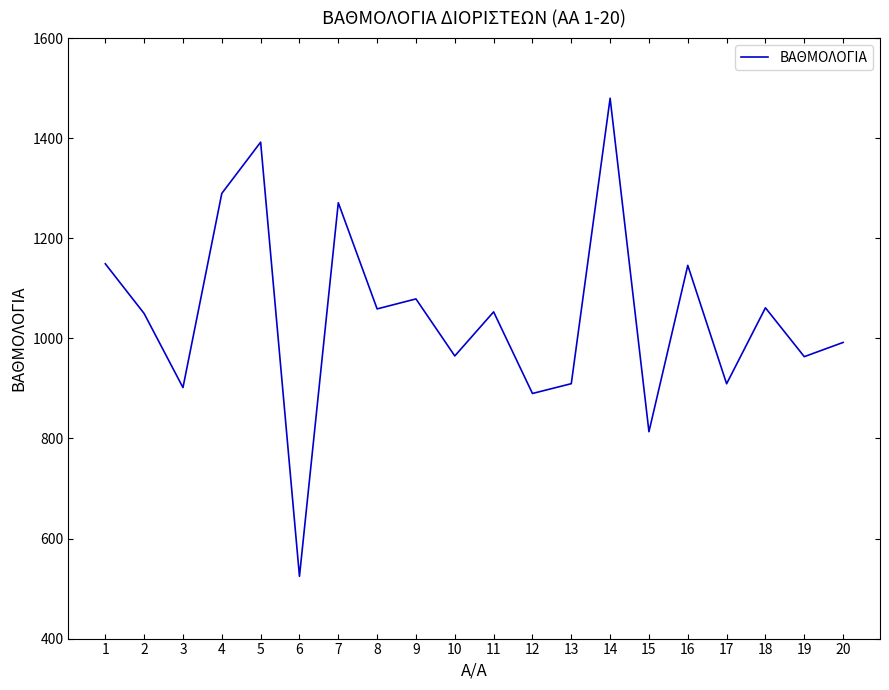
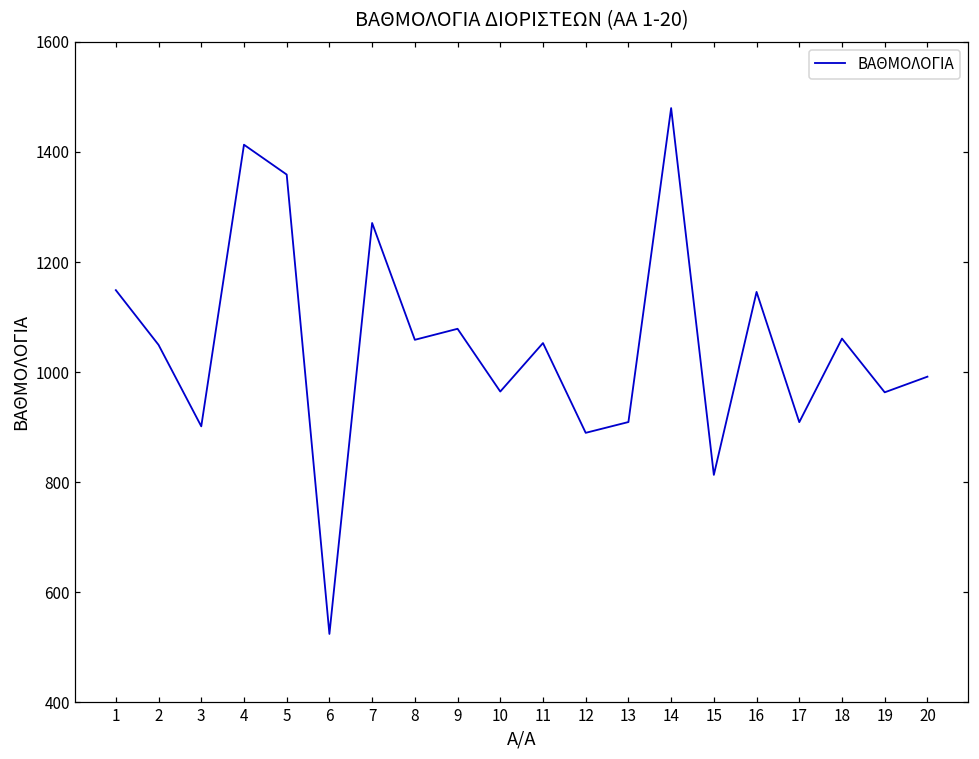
  {
    "1": 1150,
    "2": 1050,
    "3": 900,
-   "4": 1290,
-   "5": 1390,
+   "4": 1410,
+   "5": 1360,
    "6": 520,
    "7": 1270,
    "8": 1060,
    "9": 1080,
    "10": 960,
    "11": 1050,
    "12": 890,
    "13": 910,
    "14": 1480,
    "15": 810,
    "16": 1150,
    "17": 910,
    "18": 1060,
    "19": 960,
    "20": 990
  }
